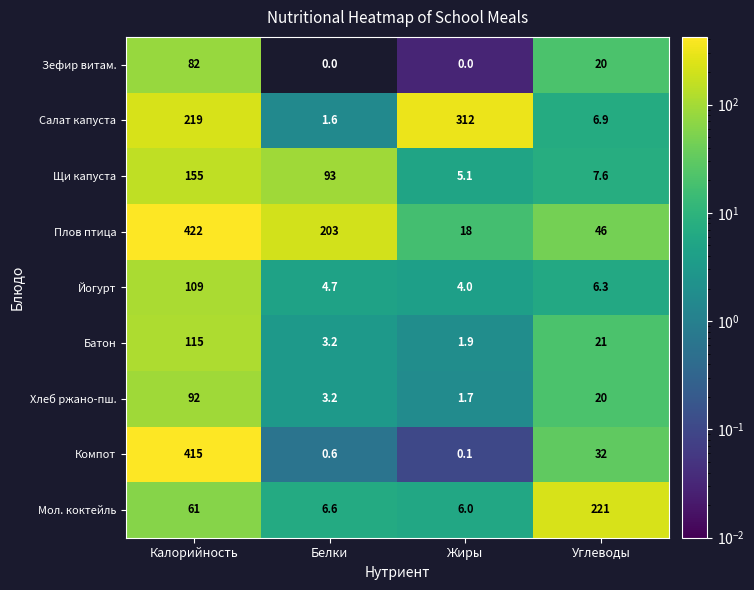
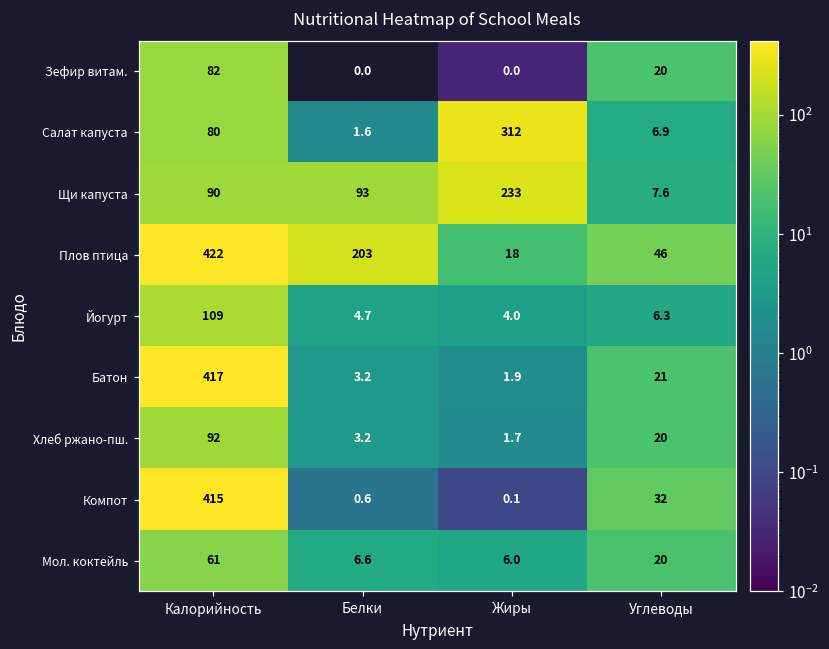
  {
    "Зефир витам.": {
      "Калорийность": 82,
      "Белки": 0.0,
      "Жиры": 0.0,
      "Углеводы": 20
    },
    "Салат капуста": {
-     "Калорийность": 219,
+     "Калорийность": 80,
      "Белки": 1.6,
      "Жиры": 312,
      "Углеводы": 6.9
    },
    "Щи капуста": {
-     "Калорийность": 155,
+     "Калорийность": 90,
      "Белки": 93,
-     "Жиры": 5.1,
+     "Жиры": 233,
      "Углеводы": 7.6
    },
    "Плов птица": {
      "Калорийность": 422,
      "Белки": 203,
      "Жиры": 18,
      "Углеводы": 46
    },
    "Йогурт": {
      "Калорийность": 109,
      "Белки": 4.7,
      "Жиры": 4.0,
      "Углеводы": 6.3
    },
    "Батон": {
-     "Калорийность": 115,
+     "Калорийность": 417,
      "Белки": 3.2,
      "Жиры": 1.9,
      "Углеводы": 21
    },
    "Хлеб ржано-пш.": {
      "Калорийность": 92,
      "Белки": 3.2,
      "Жиры": 1.7,
      "Углеводы": 20
    },
    "Компот": {
      "Калорийность": 415,
      "Белки": 0.6,
      "Жиры": 0.1,
      "Углеводы": 32
    },
    "Мол. коктейль": {
      "Калорийность": 61,
      "Белки": 6.6,
      "Жиры": 6.0,
-     "Углеводы": 221
+     "Углеводы": 20
    }
  }
